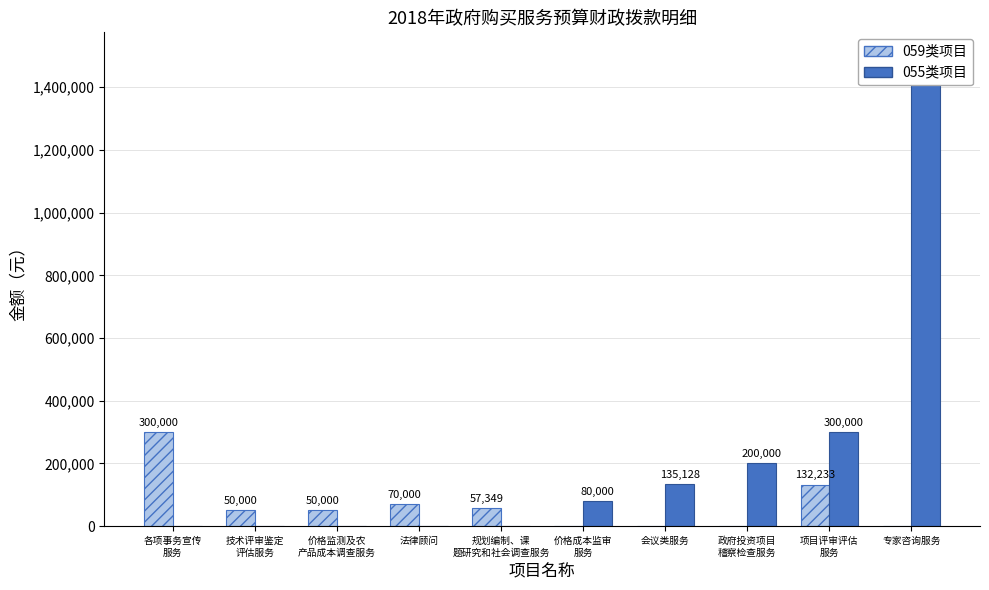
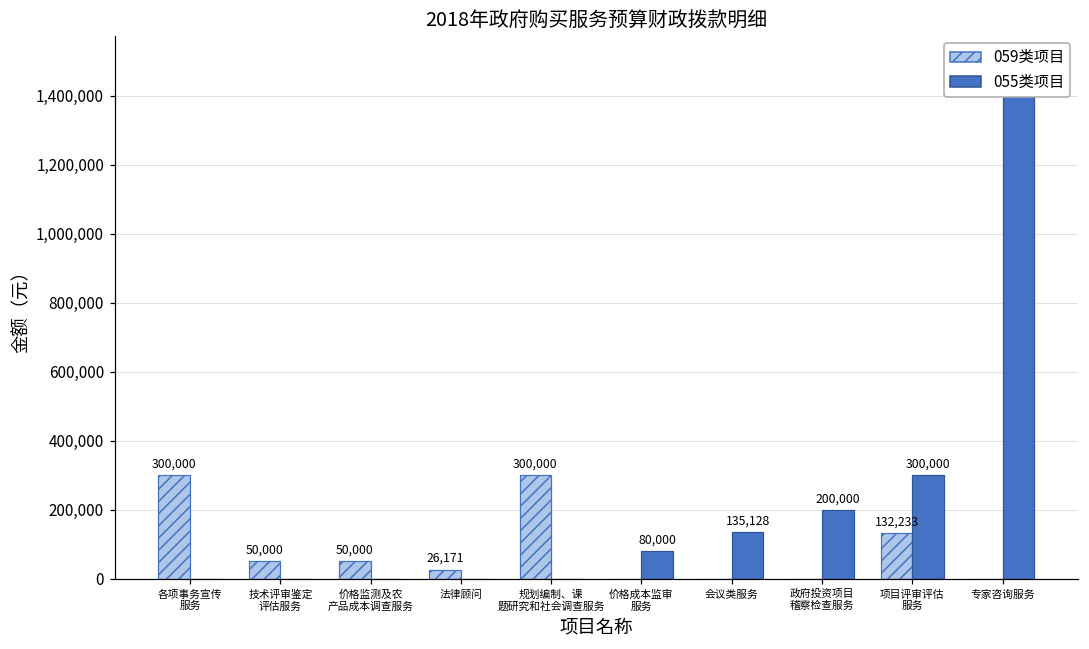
  {
    "059类项目": {
      "各项事务宣传 服务": "300,000",
      "技术评审鉴定 评估服务": "50,000",
      "价格监测及农 产品成本调查服务": "50,000",
-     "法律顾问": "70,000",
-     "规划编制、课 题研究和社会调查服务": "57,349",
+     "法律顾问": "26,171",
+     "规划编制、课 题研究和社会调查服务": "300,000",
      "项目评审评估 服务": "132,233"
    },
    "055类项目": {
      "价格成本监审 服务": "80,000",
      "会议类服务": "135,128",
      "政府投资项目 稽察检查服务": "200,000",
      "项目评审评估 服务": "300,000"
    }
  }
